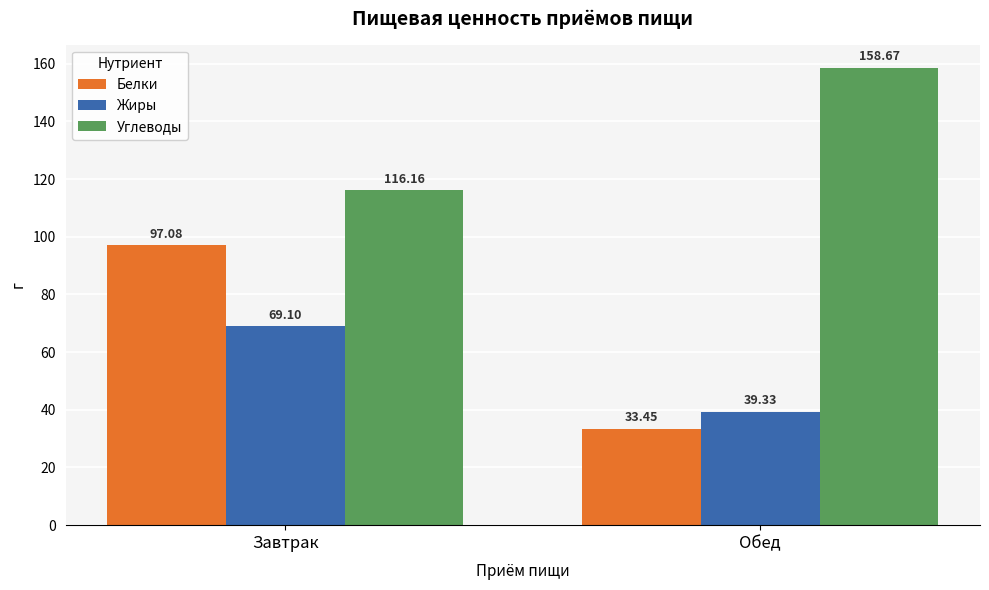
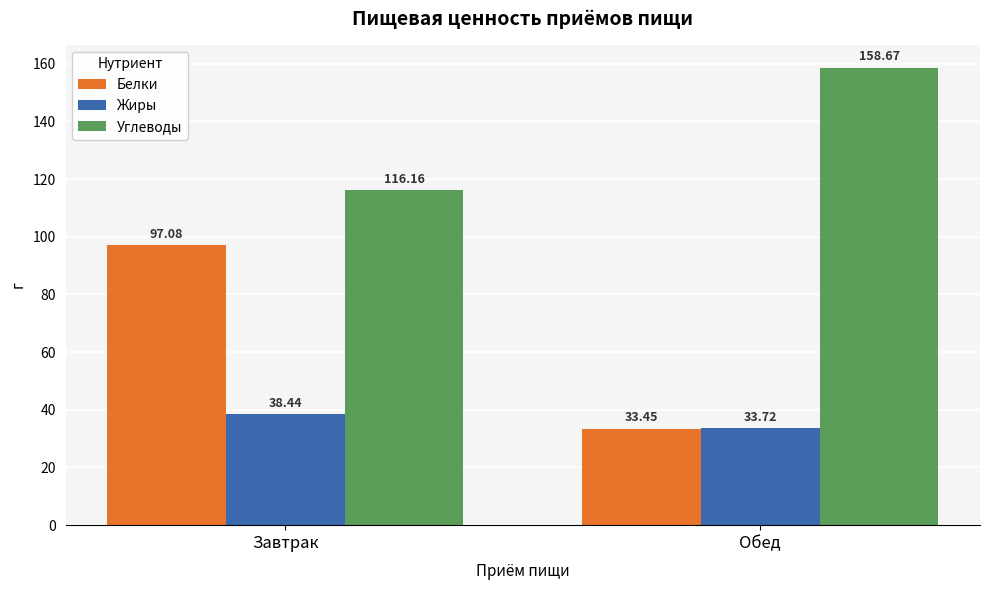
  {
    "Белки": {
      "Завтрак": 97.08,
      "Обед": 33.45
    },
    "Жиры": {
-     "Завтрак": 69.10,
-     "Обед": 39.33
+     "Завтрак": 38.44,
+     "Обед": 33.72
    },
    "Углеводы": {
      "Завтрак": 116.16,
      "Обед": 158.67
    }
  }
